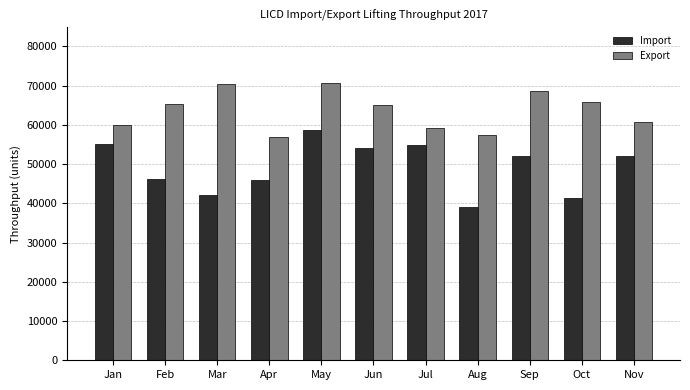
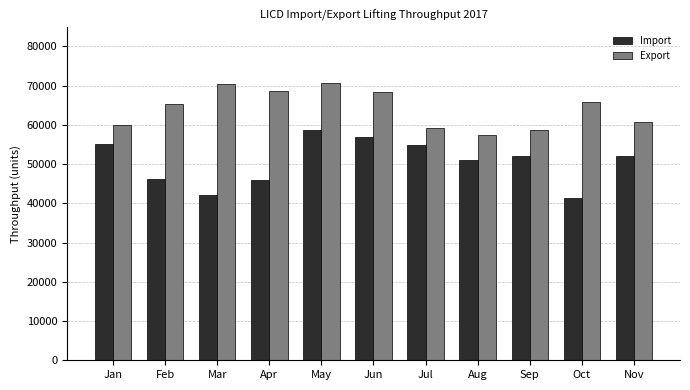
  {
    "Import": {
      "Jan": 55000,
      "Feb": 46000,
      "Mar": 42000,
      "Apr": 46000,
      "May": 59000,
-     "Jun": 54000,
+     "Jun": 57000,
      "Jul": 55000,
-     "Aug": 39000,
+     "Aug": 51000,
      "Sep": 52000,
      "Oct": 41000,
      "Nov": 52000
    },
    "Export": {
      "Jan": 60000,
      "Feb": 65000,
      "Mar": 71000,
-     "Apr": 57000,
+     "Apr": 69000,
      "May": 71000,
-     "Jun": 65000,
+     "Jun": 68000,
      "Jul": 59000,
      "Aug": 57000,
-     "Sep": 69000,
+     "Sep": 59000,
      "Oct": 66000,
      "Nov": 61000
    }
  }
